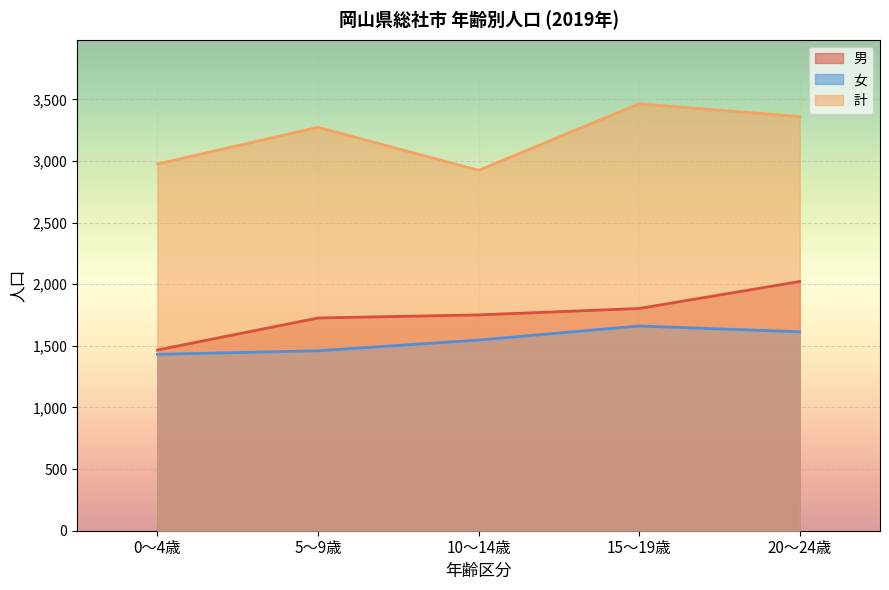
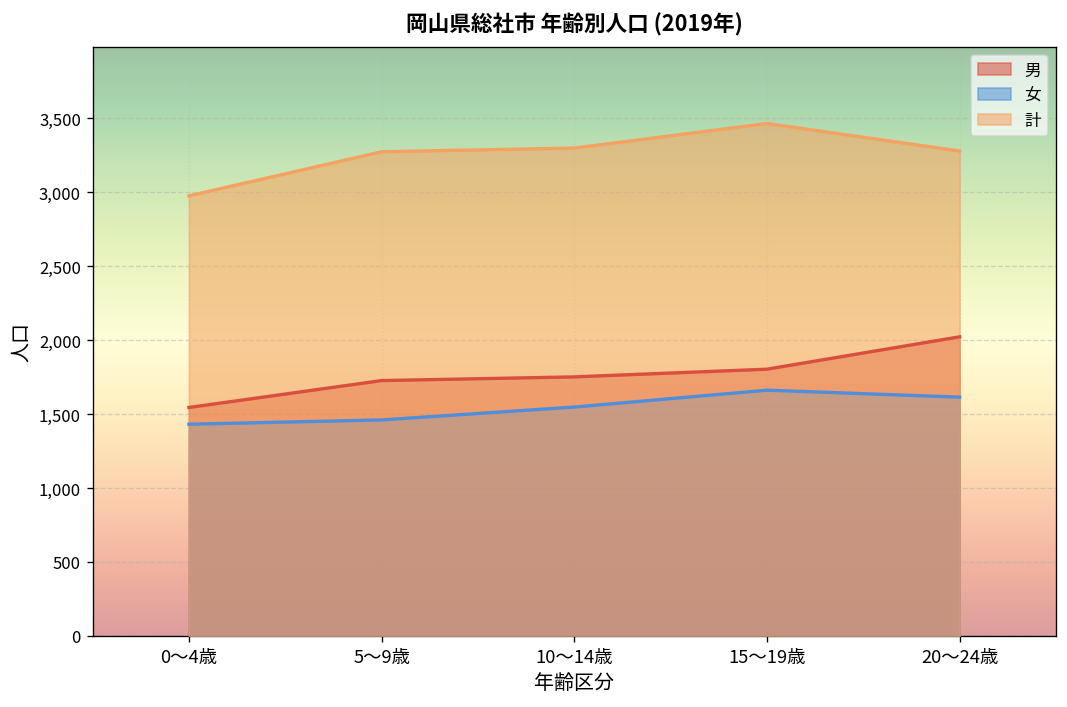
  {
    "男": {
-     "0～4歳": "1,470",
+     "0～4歳": "1,540",
      "5～9歳": "1,730",
      "10～14歳": "1,750",
      "15～19歳": "1,800",
      "20～24歳": "2,020"
    },
    "女": {
      "0～4歳": "1,430",
      "5～9歳": "1,460",
      "10～14歳": "1,550",
      "15～19歳": "1,660",
      "20～24歳": "1,610"
    },
    "計": {
      "0～4歳": "2,980",
      "5～9歳": "3,270",
-     "10～14歳": "2,920",
+     "10～14歳": "3,300",
      "15～19歳": "3,460",
-     "20～24歳": "3,360"
+     "20～24歳": "3,280"
    }
  }
